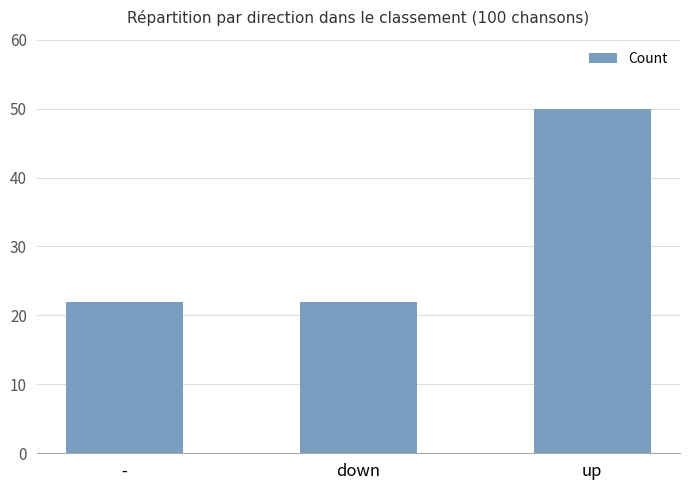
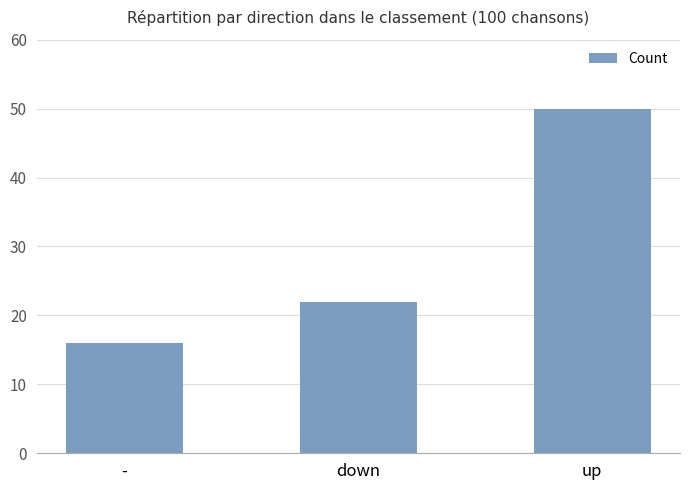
  {
-   "-": 22,
+   "-": 16,
    "down": 22,
    "up": 50
  }
